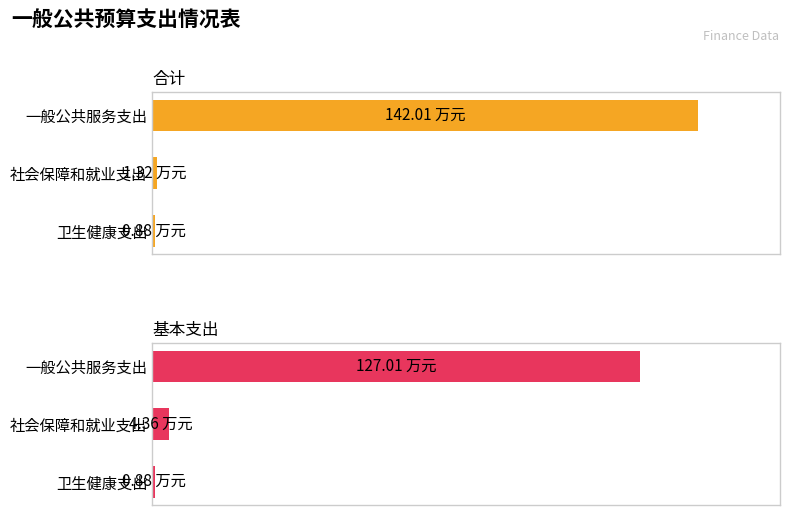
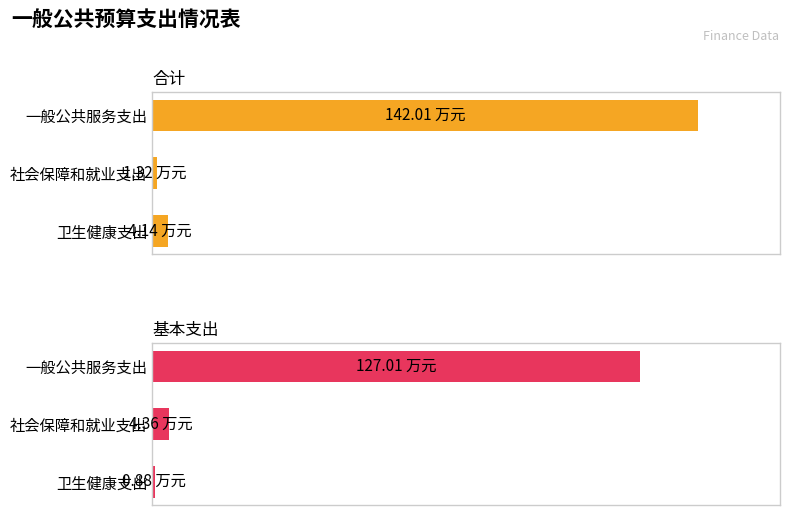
  {
    "合计": {
      "一般公共服务支出": 142.01,
      "社会保障和就业支出": 1.32,
-     "卫生健康支出": 0.88
+     "卫生健康支出": 4.14
    },
    "基本支出": {
      "一般公共服务支出": 127.01,
      "社会保障和就业支出": 4.36,
      "卫生健康支出": 0.88
    }
  }
